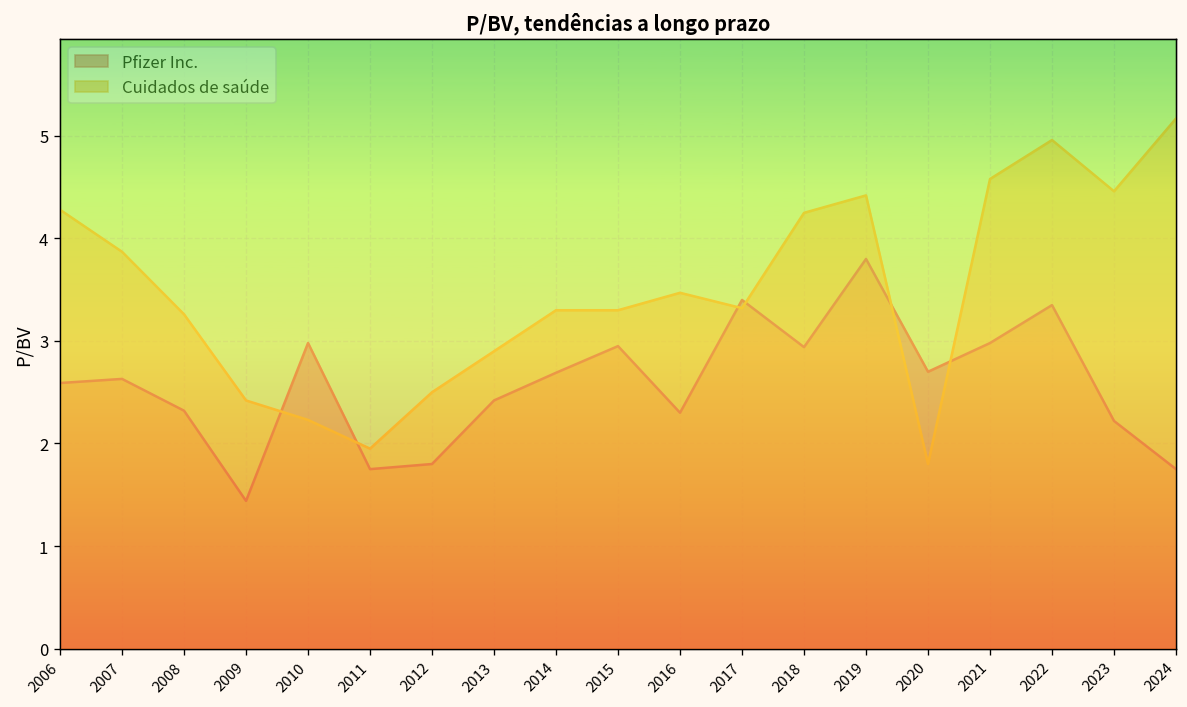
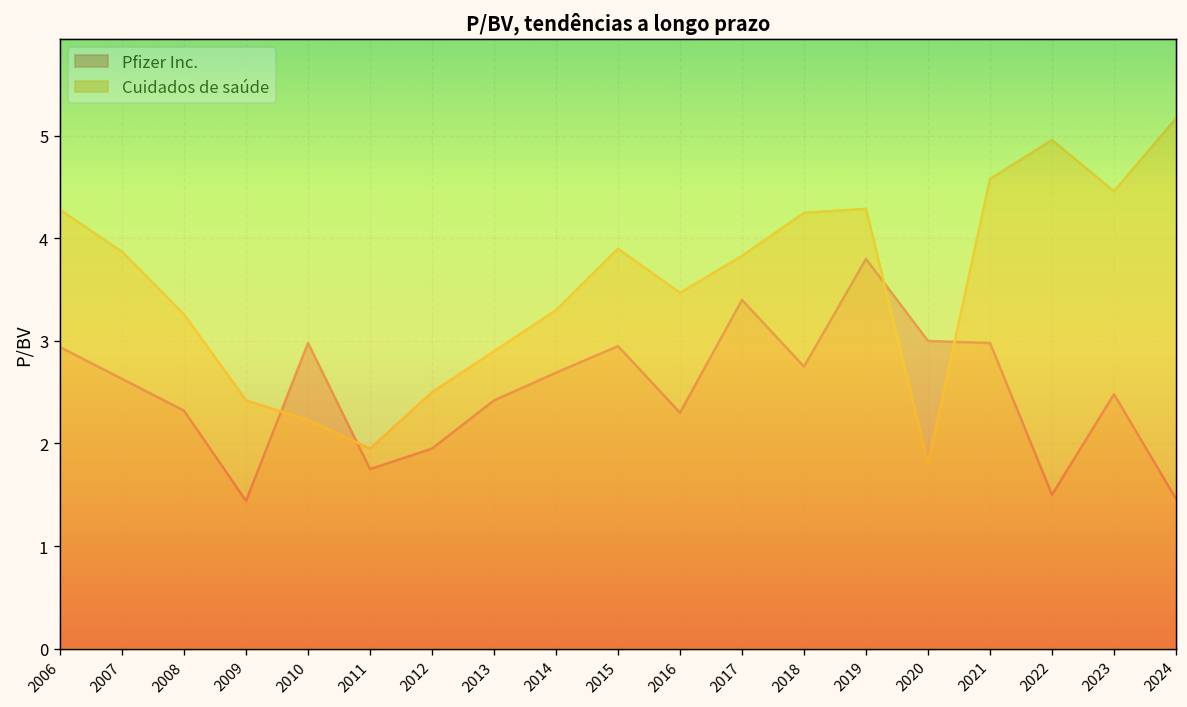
  {
    "Pfizer Inc.": {
-     "2006": 2.6,
+     "2006": 2.9,
      "2007": 2.6,
      "2008": 2.3,
      "2009": 1.4,
      "2010": 3.0,
      "2011": 1.8,
-     "2012": 1.8,
+     "2012": 2.0,
      "2013": 2.4,
      "2014": 2.7,
      "2015": 3.0,
      "2016": 2.3,
      "2017": 3.4,
-     "2018": 2.9,
+     "2018": 2.8,
      "2019": 3.8,
-     "2020": 2.7,
+     "2020": 3.0,
      "2021": 3.0,
-     "2022": 3.4,
-     "2023": 2.2,
-     "2024": 1.8
+     "2022": 1.5,
+     "2023": 2.5,
+     "2024": 1.5
    },
    "Cuidados de saúde": {
      "2006": 4.3,
      "2007": 3.9,
      "2008": 3.3,
      "2009": 2.4,
      "2010": 2.2,
      "2011": 2.0,
      "2012": 2.5,
      "2013": 2.9,
      "2014": 3.3,
-     "2015": 3.3,
+     "2015": 3.9,
      "2016": 3.5,
-     "2017": 3.3,
+     "2017": 3.8,
      "2018": 4.3,
-     "2019": 4.4,
+     "2019": 4.3,
      "2020": 1.8,
      "2021": 4.6,
      "2022": 5.0,
      "2023": 4.5,
      "2024": 5.2
    }
  }
